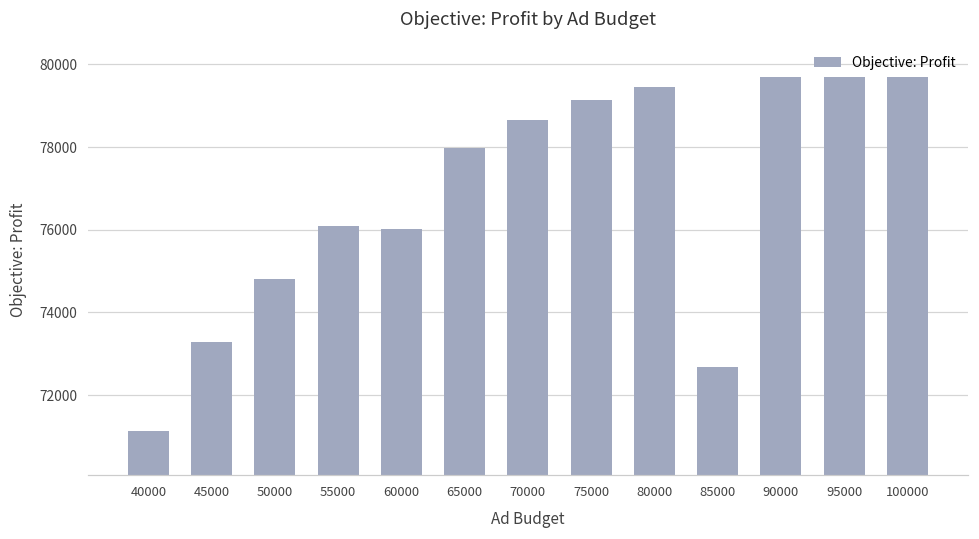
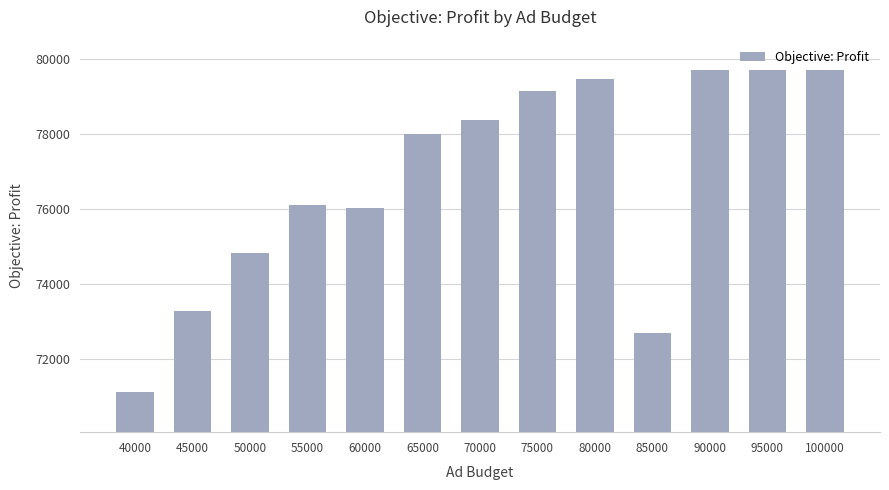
  {
    "40000": 71100,
    "45000": 73300,
    "50000": 74800,
    "55000": 76100,
    "60000": 76000,
    "65000": 78000,
-   "70000": 78600,
+   "70000": 78400,
    "75000": 79100,
    "80000": 79500,
    "85000": 72700,
    "90000": 79700,
    "95000": 79700,
    "100000": 79700
  }
